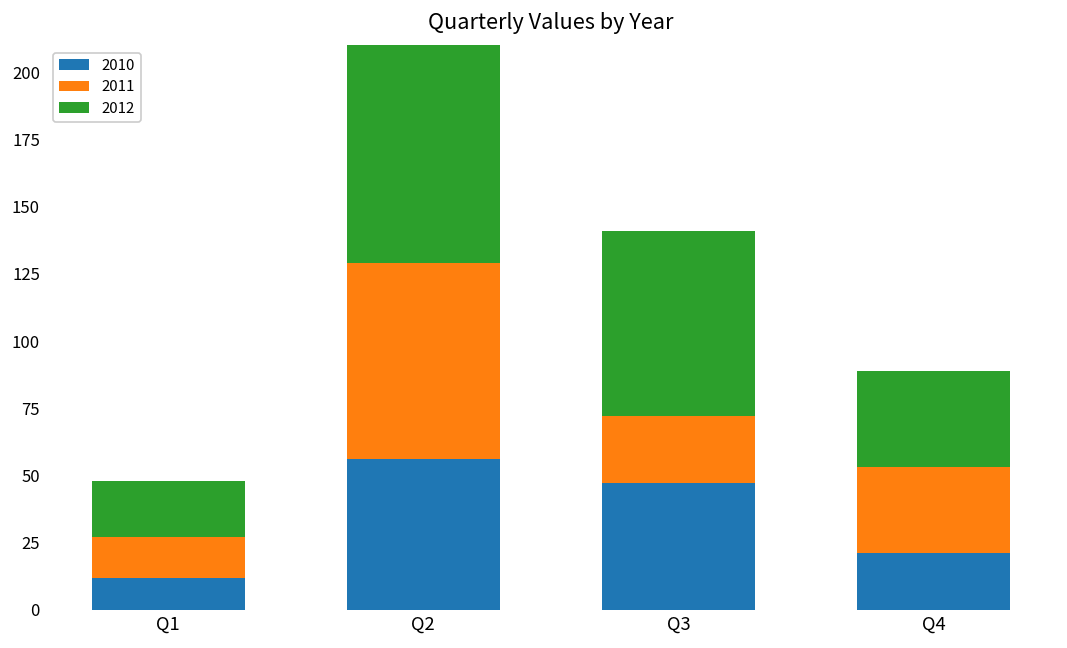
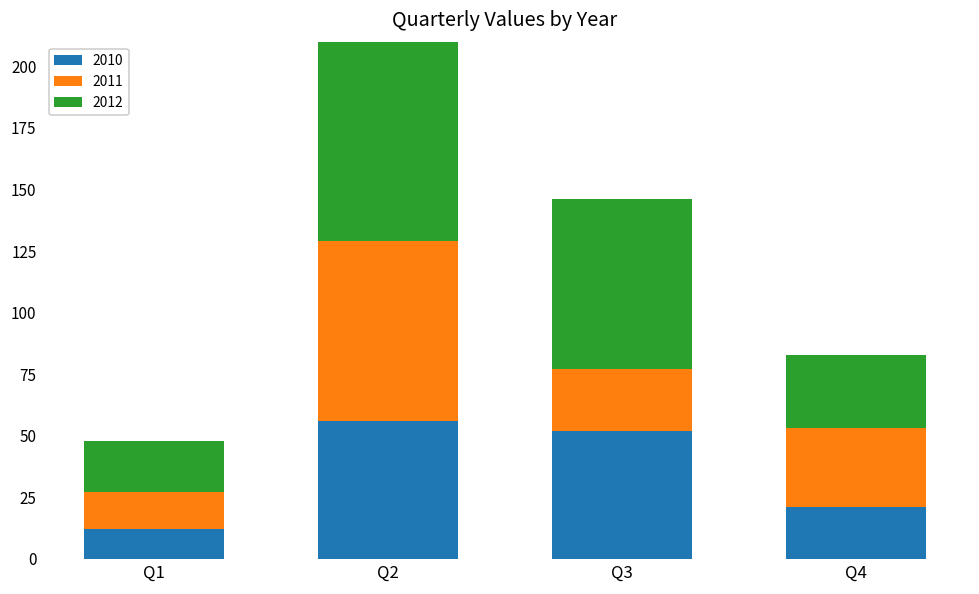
  {
    "2010": {
      "Q1": 12,
      "Q2": 56,
-     "Q3": 47,
+     "Q3": 52,
      "Q4": 21
    },
    "2011": {
      "Q1": 15,
      "Q2": 73,
      "Q3": 25,
      "Q4": 32
    },
    "2012": {
      "Q1": 21,
      "Q3": 69,
-     "Q4": 36
+     "Q4": 30
    }
  }
